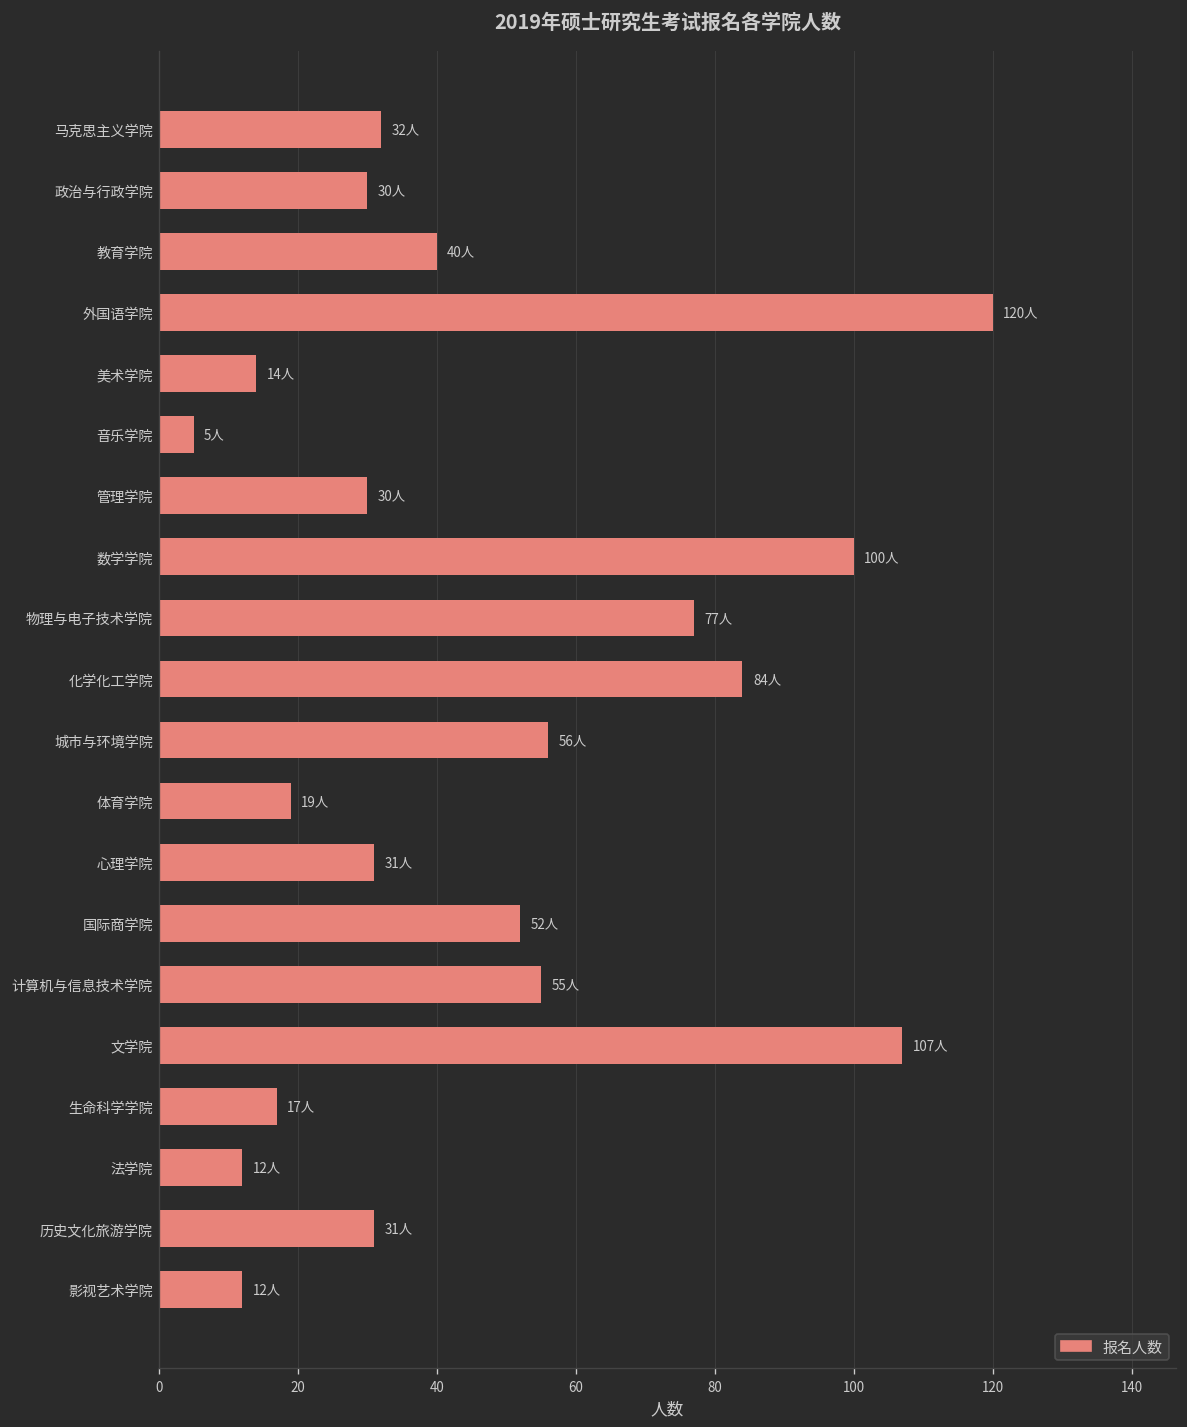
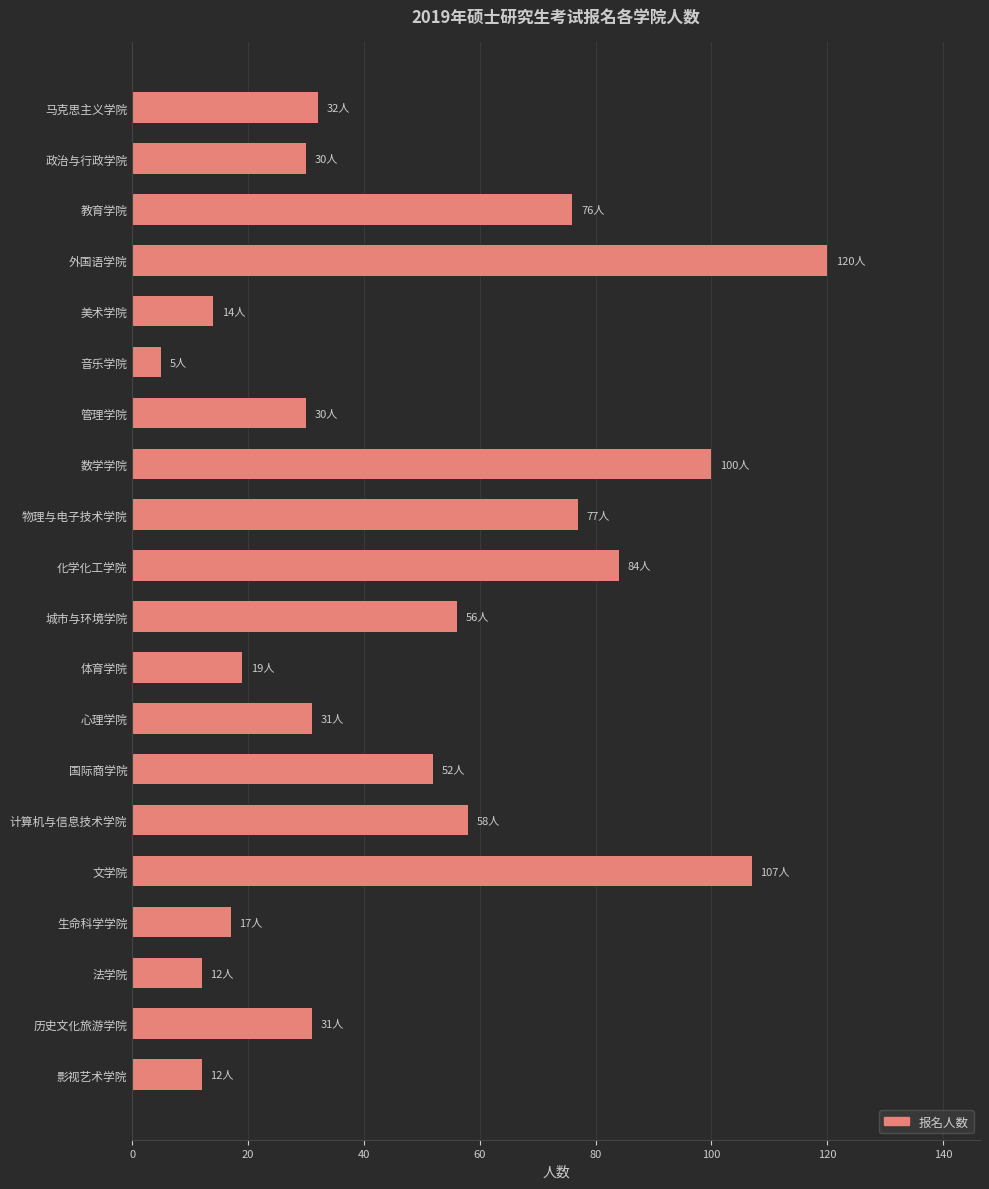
  {
    "马克思主义学院": "32人",
    "政治与行政学院": "30人",
-   "教育学院": "40人",
+   "教育学院": "76人",
    "外国语学院": "120人",
    "美术学院": "14人",
    "音乐学院": "5人",
    "管理学院": "30人",
    "数学学院": "100人",
    "物理与电子技术学院": "77人",
    "化学化工学院": "84人",
    "城市与环境学院": "56人",
    "体育学院": "19人",
    "心理学院": "31人",
    "国际商学院": "52人",
-   "计算机与信息技术学院": "55人",
+   "计算机与信息技术学院": "58人",
    "文学院": "107人",
    "生命科学学院": "17人",
    "法学院": "12人",
    "历史文化旅游学院": "31人",
    "影视艺术学院": "12人"
  }
